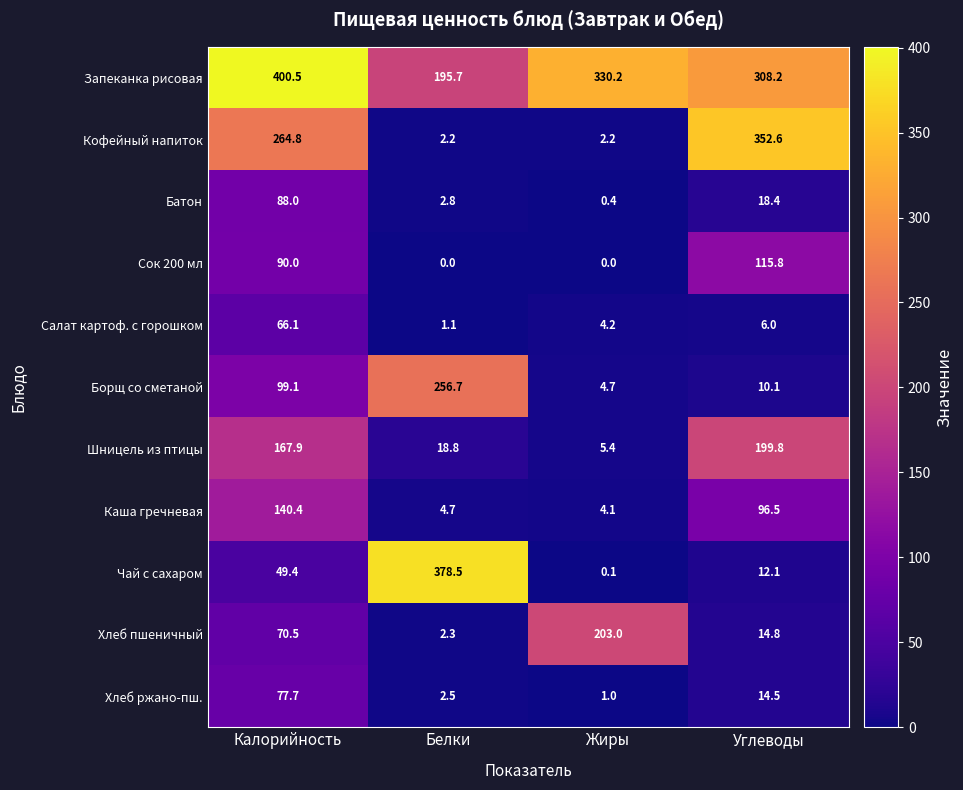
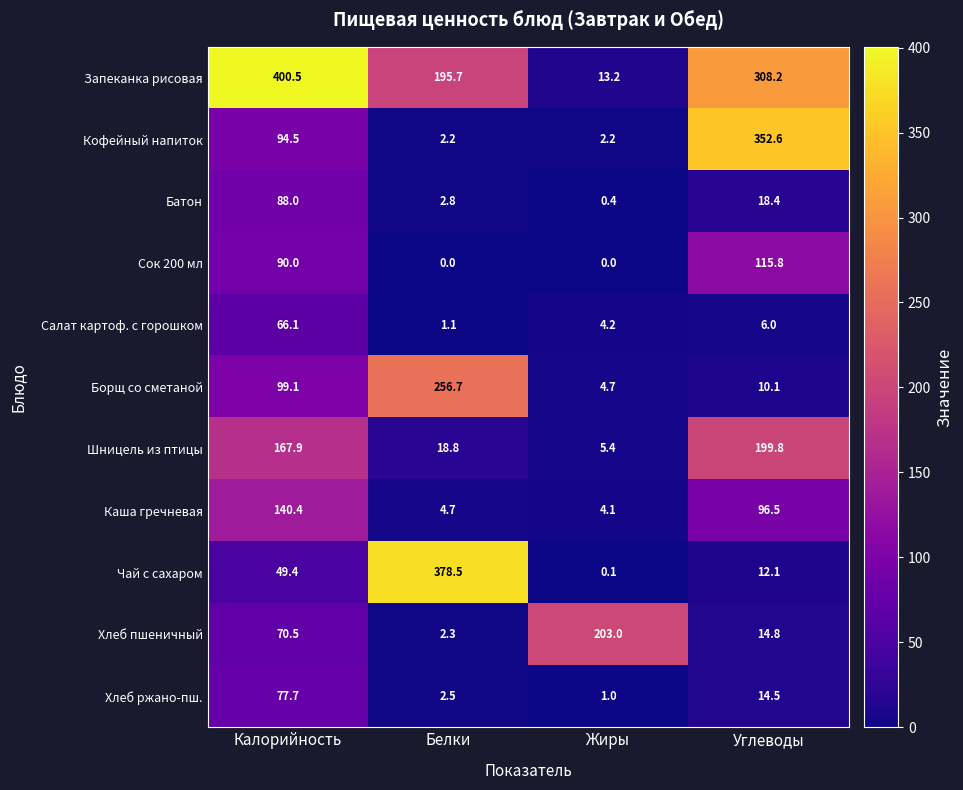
  {
    "Запеканка рисовая": {
      "Калорийность": 400.5,
      "Белки": 195.7,
-     "Жиры": 330.2,
+     "Жиры": 13.2,
      "Углеводы": 308.2
    },
    "Кофейный напиток": {
-     "Калорийность": 264.8,
+     "Калорийность": 94.5,
      "Белки": 2.2,
      "Жиры": 2.2,
      "Углеводы": 352.6
    },
    "Батон": {
      "Калорийность": 88.0,
      "Белки": 2.8,
      "Жиры": 0.4,
      "Углеводы": 18.4
    },
    "Сок 200 мл": {
      "Калорийность": 90.0,
      "Белки": 0.0,
      "Жиры": 0.0,
      "Углеводы": 115.8
    },
    "Салат картоф. с горошком": {
      "Калорийность": 66.1,
      "Белки": 1.1,
      "Жиры": 4.2,
      "Углеводы": 6.0
    },
    "Борщ со сметаной": {
      "Калорийность": 99.1,
      "Белки": 256.7,
      "Жиры": 4.7,
      "Углеводы": 10.1
    },
    "Шницель из птицы": {
      "Калорийность": 167.9,
      "Белки": 18.8,
      "Жиры": 5.4,
      "Углеводы": 199.8
    },
    "Каша гречневая": {
      "Калорийность": 140.4,
      "Белки": 4.7,
      "Жиры": 4.1,
      "Углеводы": 96.5
    },
    "Чай с сахаром": {
      "Калорийность": 49.4,
      "Белки": 378.5,
      "Жиры": 0.1,
      "Углеводы": 12.1
    },
    "Хлеб пшеничный": {
      "Калорийность": 70.5,
      "Белки": 2.3,
      "Жиры": 203.0,
      "Углеводы": 14.8
    },
    "Хлеб ржано-пш.": {
      "Калорийность": 77.7,
      "Белки": 2.5,
      "Жиры": 1.0,
      "Углеводы": 14.5
    }
  }
